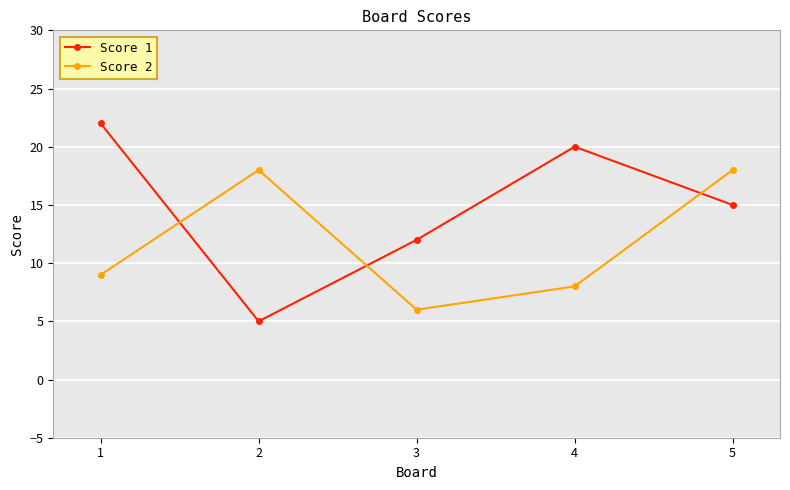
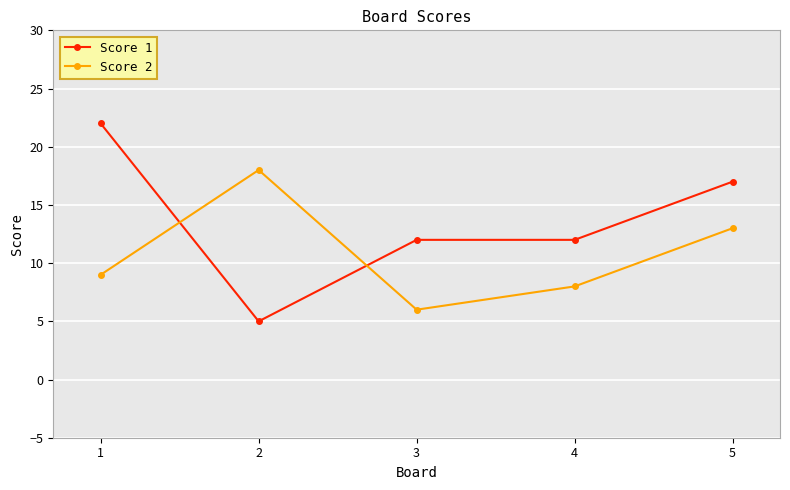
  {
    "Score 1": {
      "1": 22,
      "2": 5,
      "3": 12,
-     "4": 20,
-     "5": 15
+     "4": 12,
+     "5": 17
    },
    "Score 2": {
      "1": 9,
      "2": 18,
      "3": 6,
      "4": 8,
-     "5": 18
+     "5": 13
    }
  }
